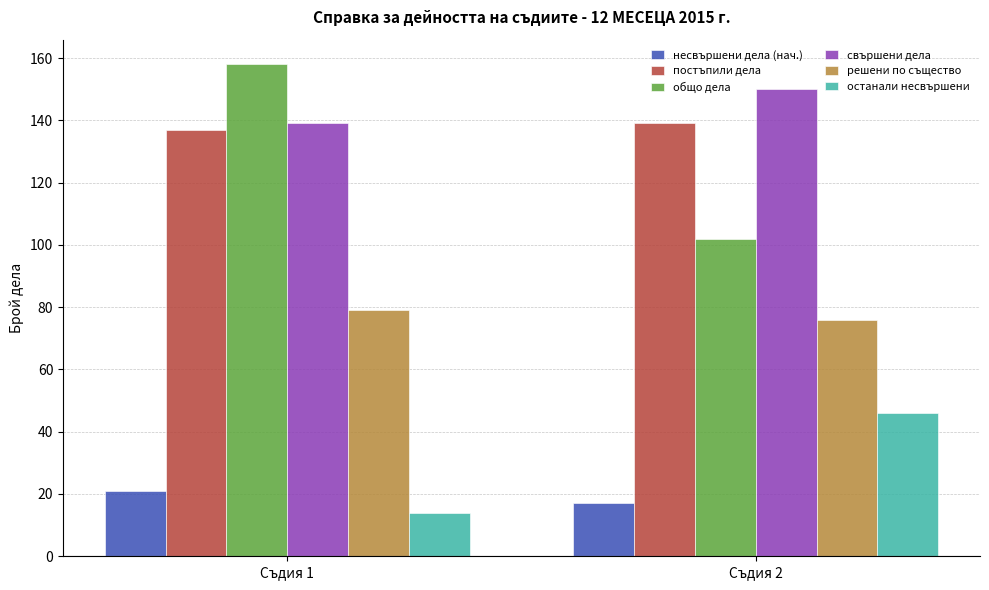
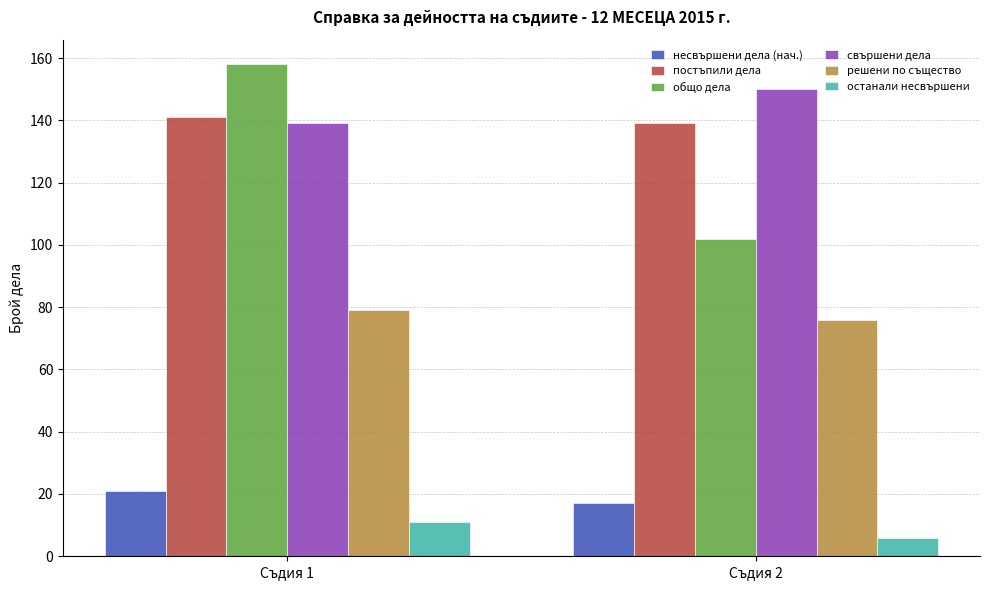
  {
    "несвършени дела (нач.)": {
      "Съдия 1": 21,
      "Съдия 2": 17
    },
    "постъпили дела": {
-     "Съдия 1": 137,
+     "Съдия 1": 141,
      "Съдия 2": 139
    },
    "общо дела": {
      "Съдия 1": 158,
      "Съдия 2": 102
    },
    "свършени дела": {
      "Съдия 1": 139,
      "Съдия 2": 150
    },
    "решени по същество": {
      "Съдия 1": 79,
      "Съдия 2": 76
    },
    "останали несвършени": {
-     "Съдия 1": 14,
-     "Съдия 2": 46
+     "Съдия 1": 11,
+     "Съдия 2": 6
    }
  }
